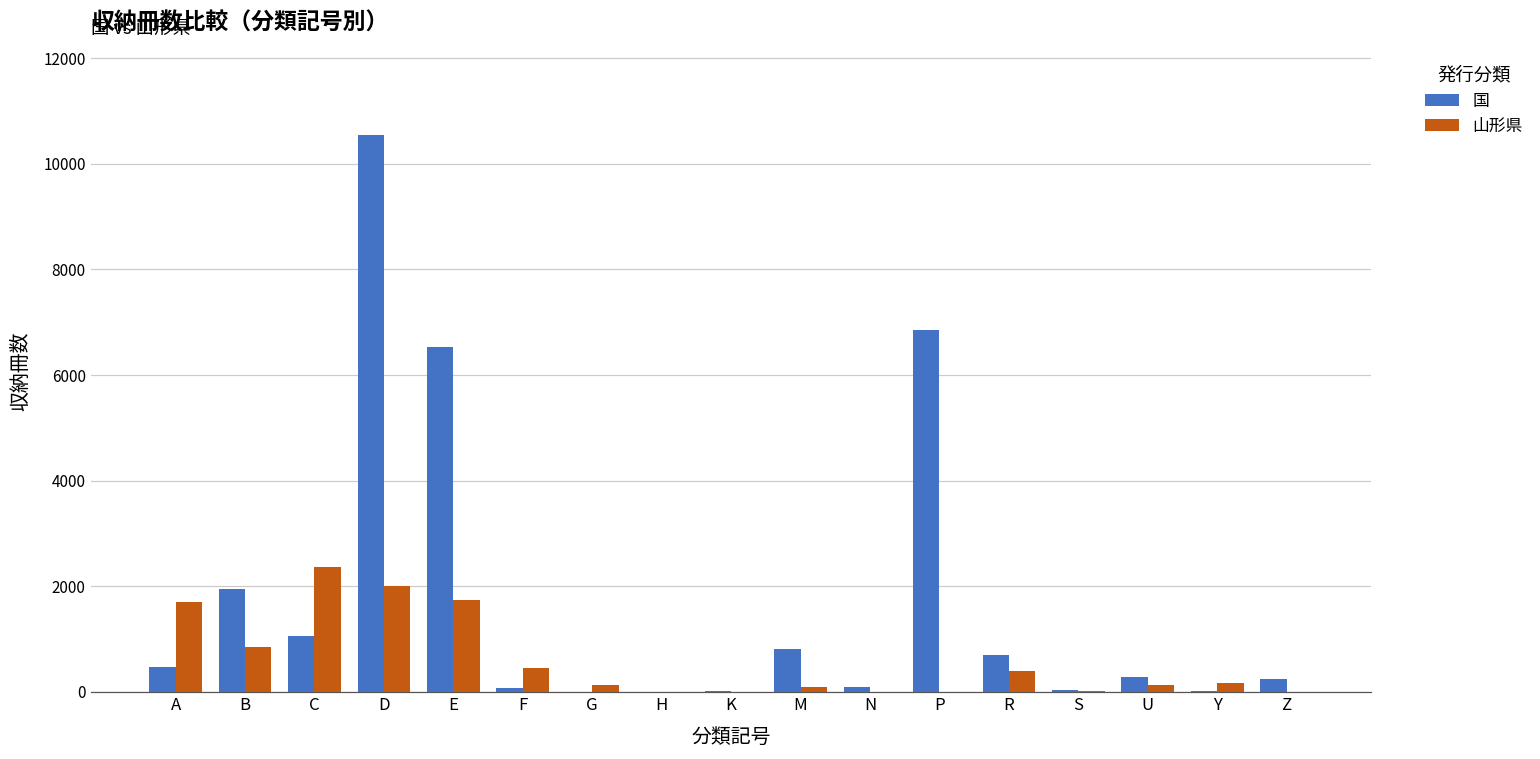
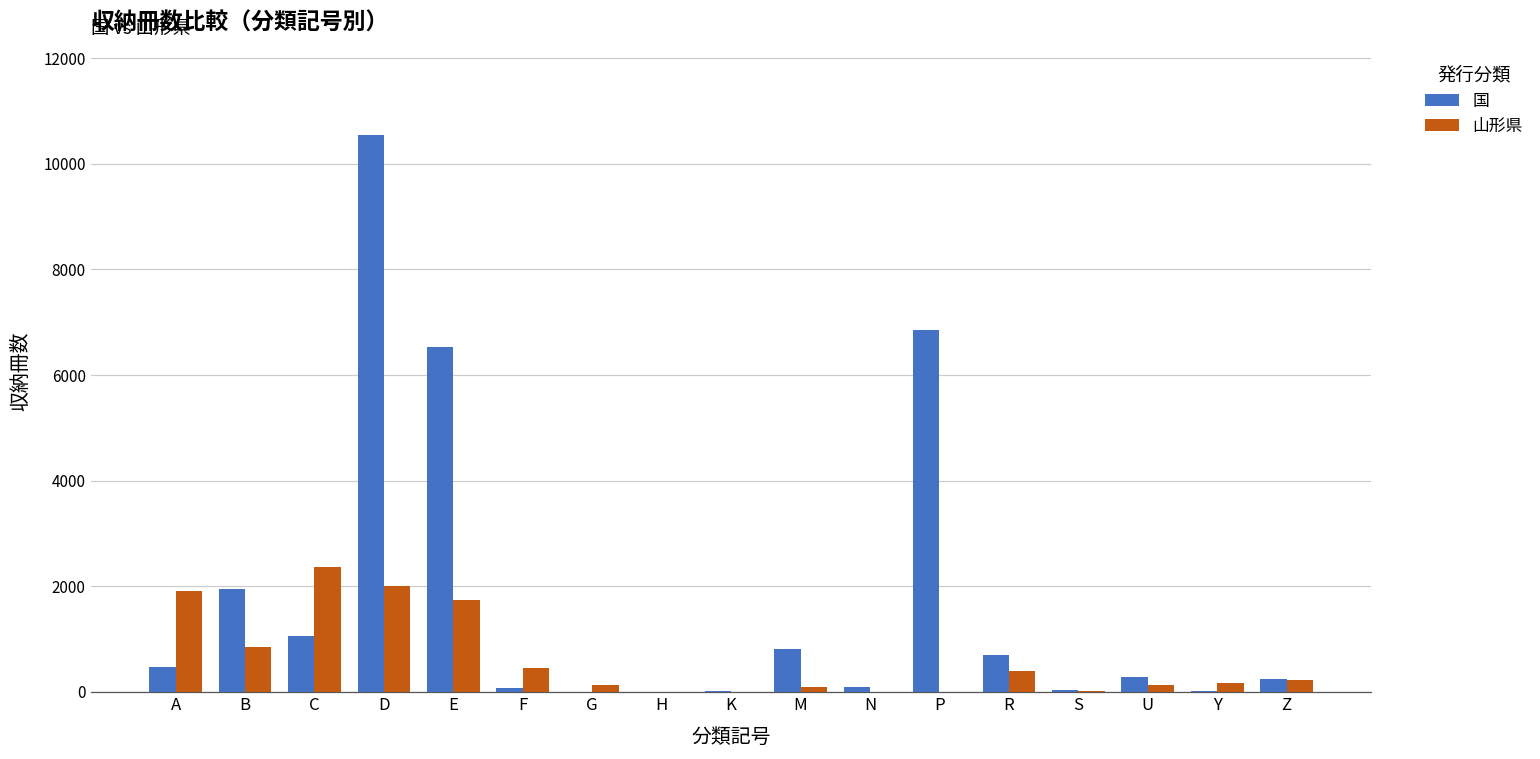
  {
    "国": {
      "A": 500,
      "B": 1900,
      "C": 1100,
      "D": 10600,
      "E": 6500,
      "F": 100,
      "M": 800,
      "N": 100,
      "P": 6800,
      "R": 700,
      "U": 300,
      "Z": 200
    },
    "山形県": {
-     "A": 1700,
+     "A": 1900,
      "B": 900,
      "C": 2400,
      "D": 2000,
      "E": 1700,
      "F": 500,
      "G": 100,
      "M": 100,
      "P": 0,
      "R": 400,
      "U": 100,
      "Y": 200,
-     "Z": 0
+     "Z": 200
    }
  }
